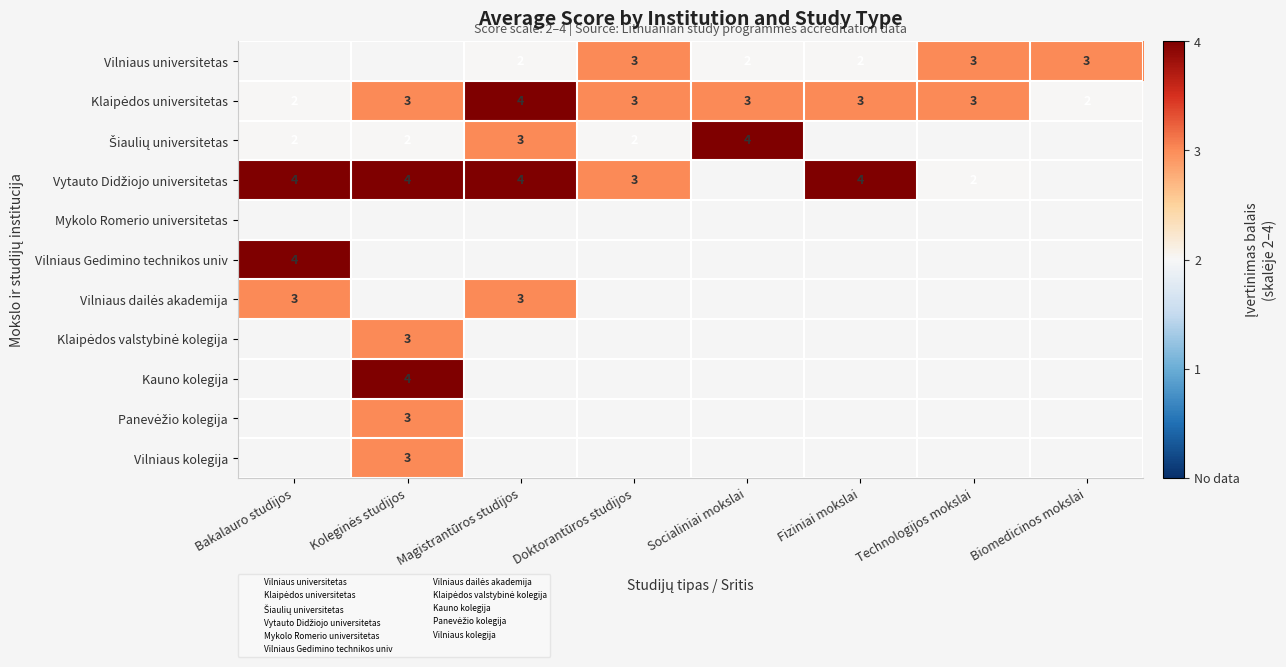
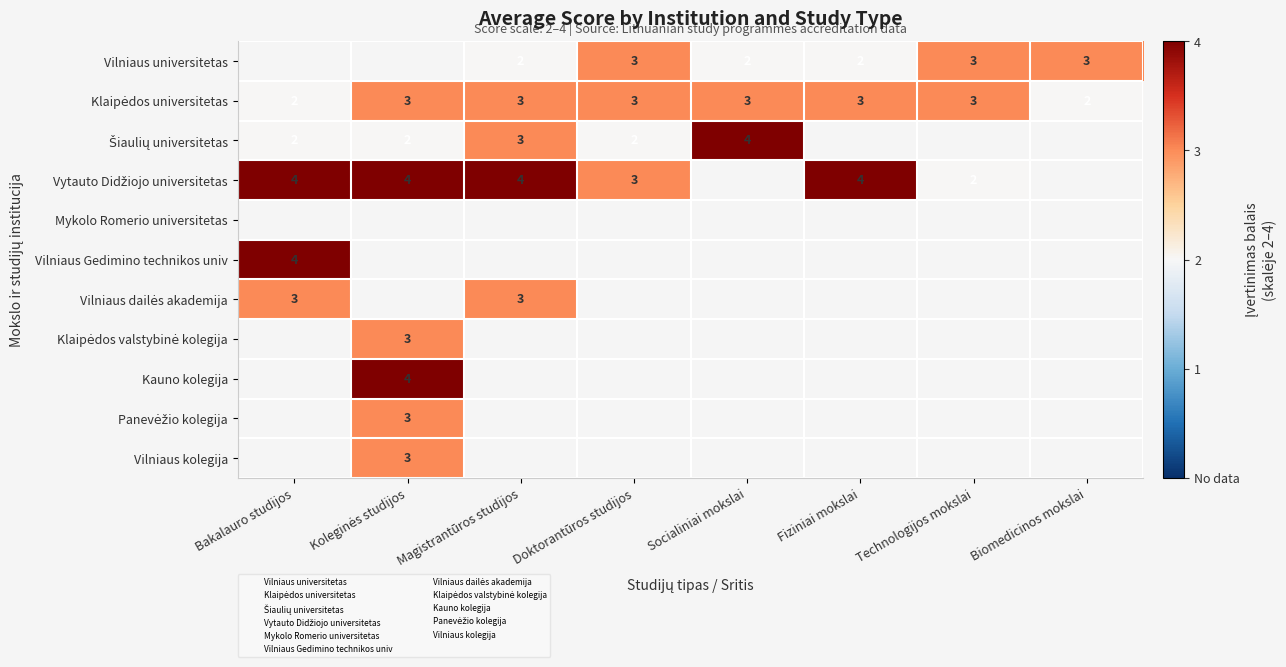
  {
    "Vilniaus universitetas": {
      "Doktorantūros studijos": 3,
      "Technologijos mokslai": 3,
      "Biomedicinos mokslai": 3
    },
    "Klaipėdos universitetas": {
      "Koleginės studijos": 3,
-     "Magistrantūros studijos": 4,
+     "Magistrantūros studijos": 3,
      "Doktorantūros studijos": 3,
      "Socialiniai mokslai": 3,
      "Fiziniai mokslai": 3,
      "Technologijos mokslai": 3
    },
    "Šiaulių universitetas": {
      "Magistrantūros studijos": 3,
      "Socialiniai mokslai": 4
    },
    "Vytauto Didžiojo universitetas": {
      "Bakalauro studijos": 4,
      "Koleginės studijos": 4,
      "Magistrantūros studijos": 4,
      "Doktorantūros studijos": 3,
      "Fiziniai mokslai": 4
    },
    "Vilniaus Gedimino technikos univ": {
      "Bakalauro studijos": 4
    },
    "Vilniaus dailės akademija": {
      "Bakalauro studijos": 3,
      "Magistrantūros studijos": 3
    },
    "Klaipėdos valstybinė kolegija": {
      "Koleginės studijos": 3
    },
    "Kauno kolegija": {
      "Koleginės studijos": 4
    },
    "Panevėžio kolegija": {
      "Koleginės studijos": 3
    },
    "Vilniaus kolegija": {
      "Koleginės studijos": 3
    }
  }
